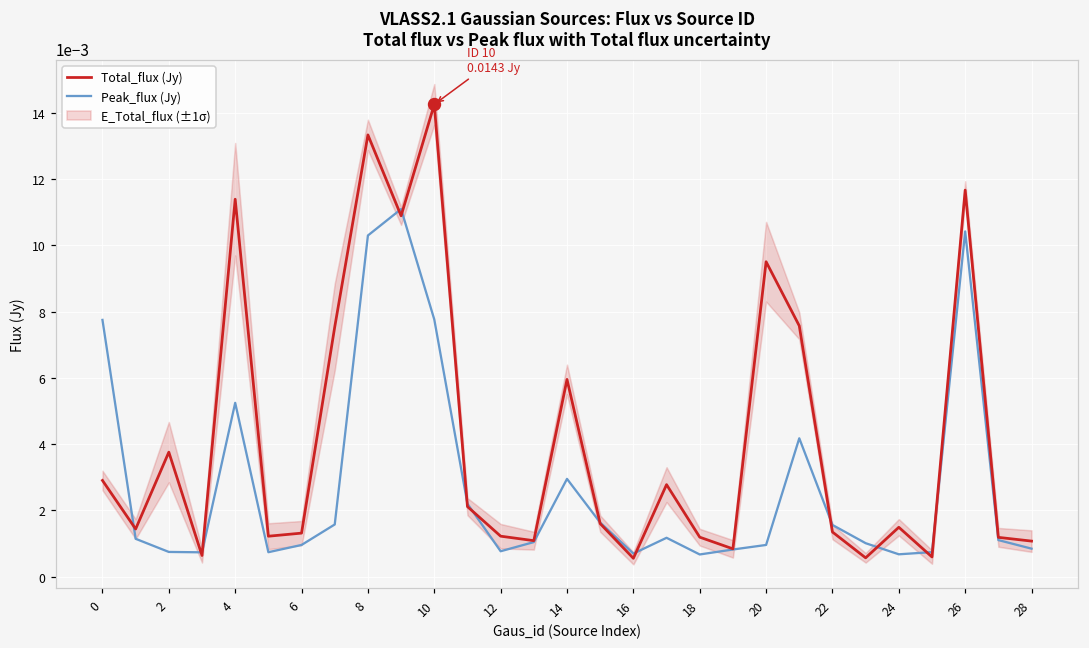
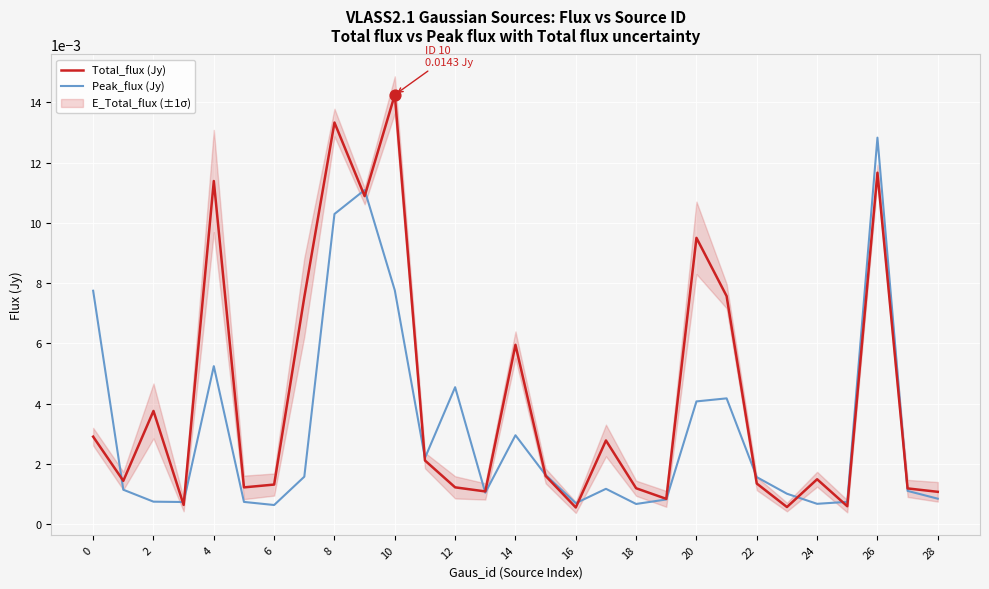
  {
    "Peak_flux (Jy)": {
      "0": 0.0078,
      "2": 0.0007,
      "4": 0.0052,
-     "6": 0.0010,
+     "6": 0.0006,
      "8": 0.0103,
      "10": 0.0078,
-     "12": 0.0008,
+     "12": 0.0045,
      "14": 0.0030,
      "18": 0.0007,
-     "20": 0.0010,
+     "20": 0.0041,
      "24": 0.0007,
-     "26": 0.0104,
+     "26": 0.0128,
      "28": 0.0008
    }
  }
